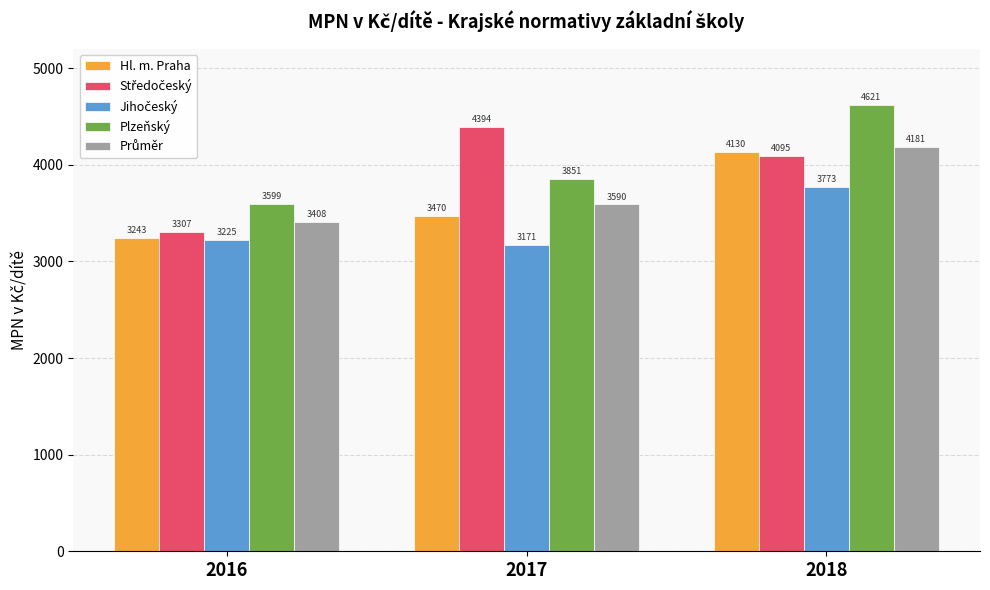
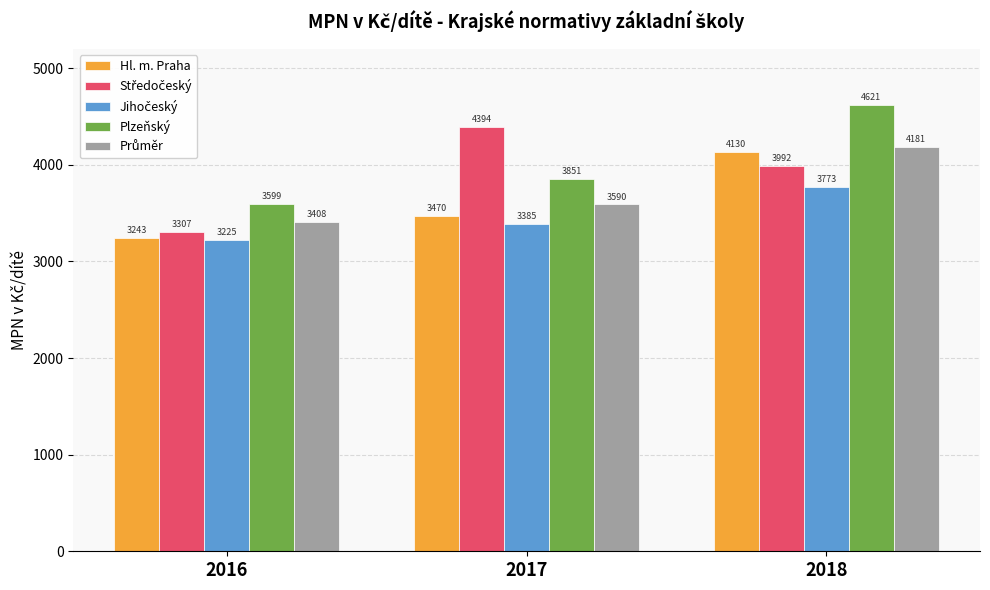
  {
    "Hl. m. Praha": {
      "2016": 3243,
      "2017": 3470,
      "2018": 4130
    },
    "Středočeský": {
      "2016": 3307,
      "2017": 4394,
-     "2018": 4095
+     "2018": 3992
    },
    "Jihočeský": {
      "2016": 3225,
-     "2017": 3171,
+     "2017": 3385,
      "2018": 3773
    },
    "Plzeňský": {
      "2016": 3599,
      "2017": 3851,
      "2018": 4621
    },
    "Průměr": {
      "2016": 3408,
      "2017": 3590,
      "2018": 4181
    }
  }
